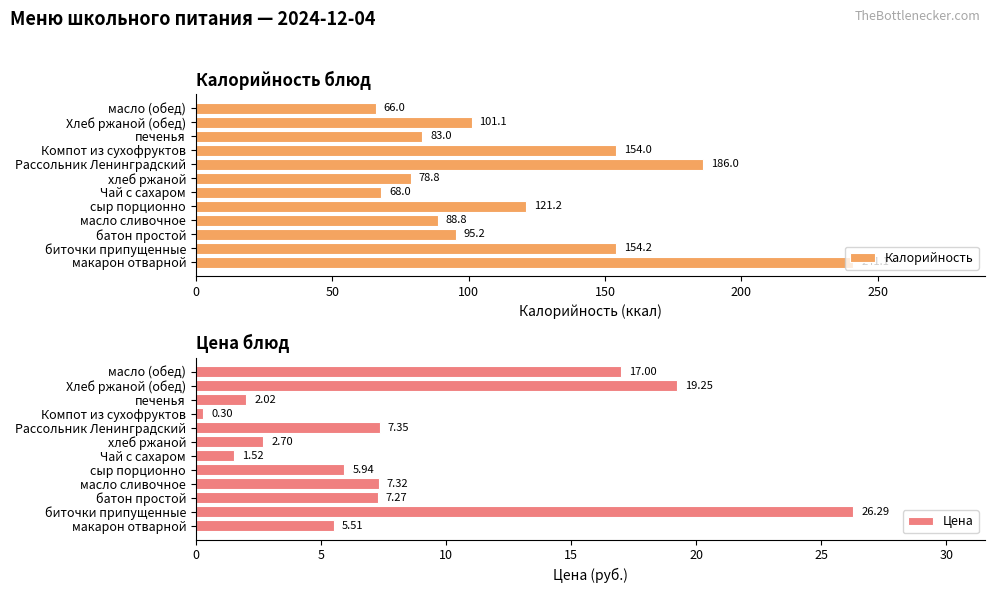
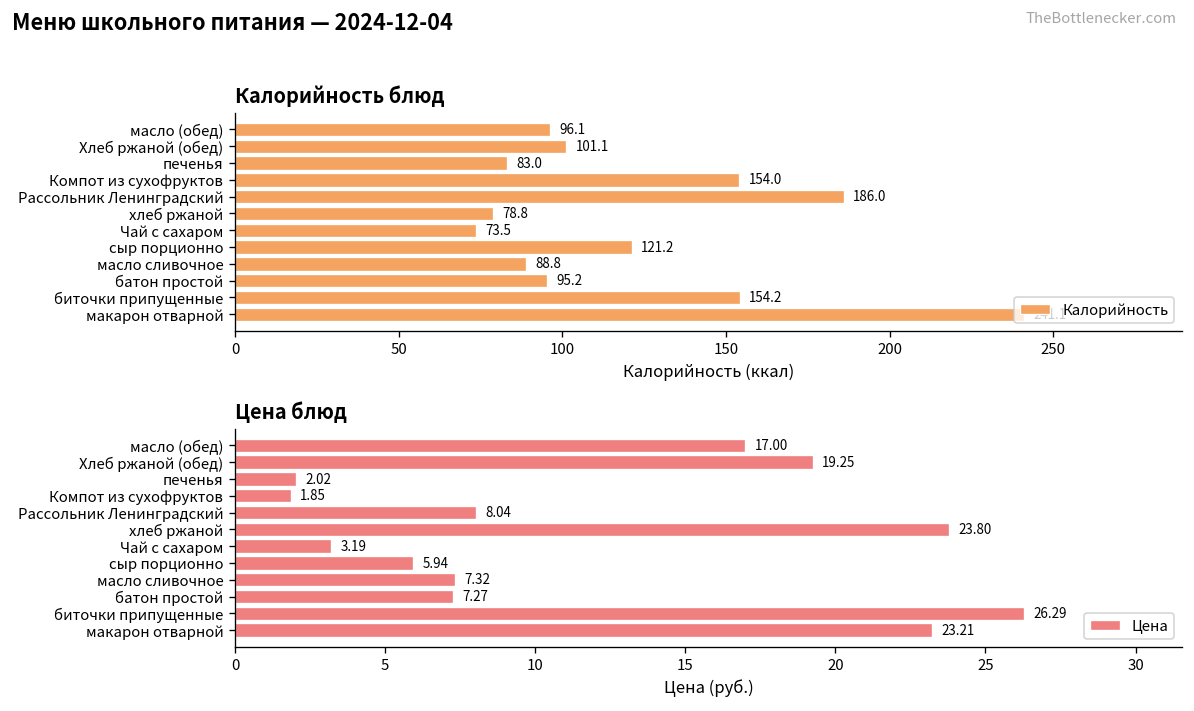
  {
    "Калорийность блюд": {
-     "масло (обед)": 66.0,
+     "масло (обед)": 96.1,
      "Хлеб ржаной (обед)": 101.1,
      "печенья": 83.0,
      "Компот из сухофруктов": 154.0,
      "Рассольник Ленинградский": 186.0,
      "хлеб ржаной": 78.8,
-     "Чай с сахаром": 68.0,
+     "Чай с сахаром": 73.5,
      "сыр порционно": 121.2,
      "масло сливочное": 88.8,
      "батон простой": 95.2,
      "биточки припущенные": 154.2
    },
    "Цена блюд": {
      "масло (обед)": 17.00,
      "Хлеб ржаной (обед)": 19.25,
      "печенья": 2.02,
-     "Компот из сухофруктов": 0.30,
-     "Рассольник Ленинградский": 7.35,
-     "хлеб ржаной": 2.70,
-     "Чай с сахаром": 1.52,
+     "Компот из сухофруктов": 1.85,
+     "Рассольник Ленинградский": 8.04,
+     "хлеб ржаной": 23.80,
+     "Чай с сахаром": 3.19,
      "сыр порционно": 5.94,
      "масло сливочное": 7.32,
      "батон простой": 7.27,
      "биточки припущенные": 26.29,
-     "макарон отварной": 5.51
+     "макарон отварной": 23.21
    }
  }
